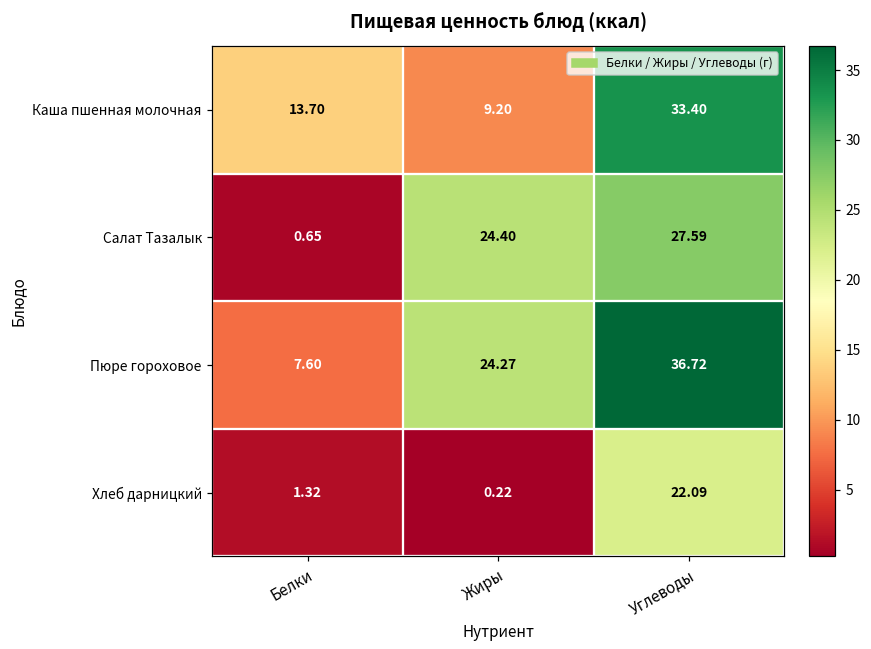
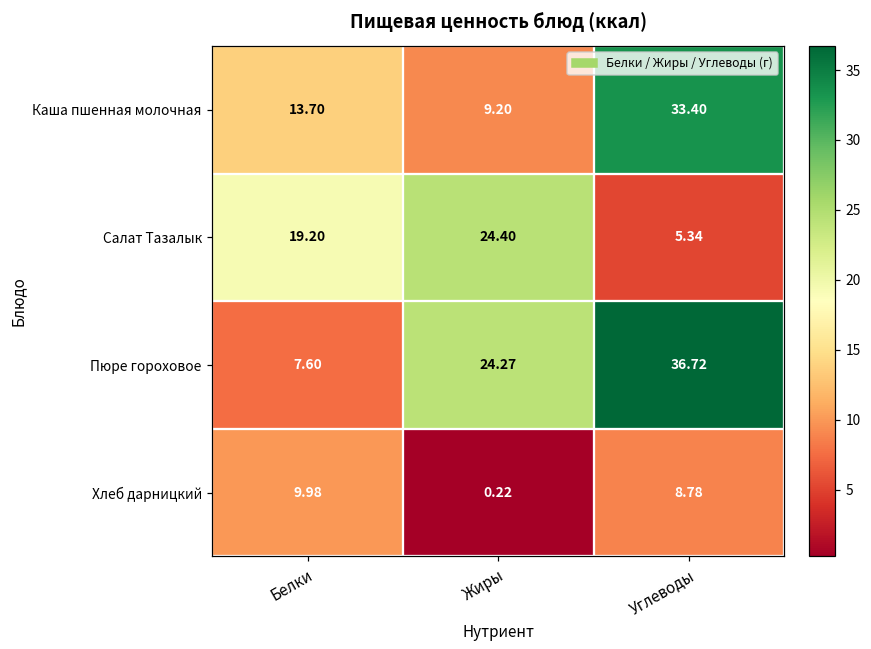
  {
    "Каша пшенная молочная": {
      "Белки": 13.70,
      "Жиры": 9.20,
      "Углеводы": 33.40
    },
    "Салат Тазалык": {
-     "Белки": 0.65,
+     "Белки": 19.20,
      "Жиры": 24.40,
-     "Углеводы": 27.59
+     "Углеводы": 5.34
    },
    "Пюре гороховое": {
      "Белки": 7.60,
      "Жиры": 24.27,
      "Углеводы": 36.72
    },
    "Хлеб дарницкий": {
-     "Белки": 1.32,
+     "Белки": 9.98,
      "Жиры": 0.22,
-     "Углеводы": 22.09
+     "Углеводы": 8.78
    }
  }
